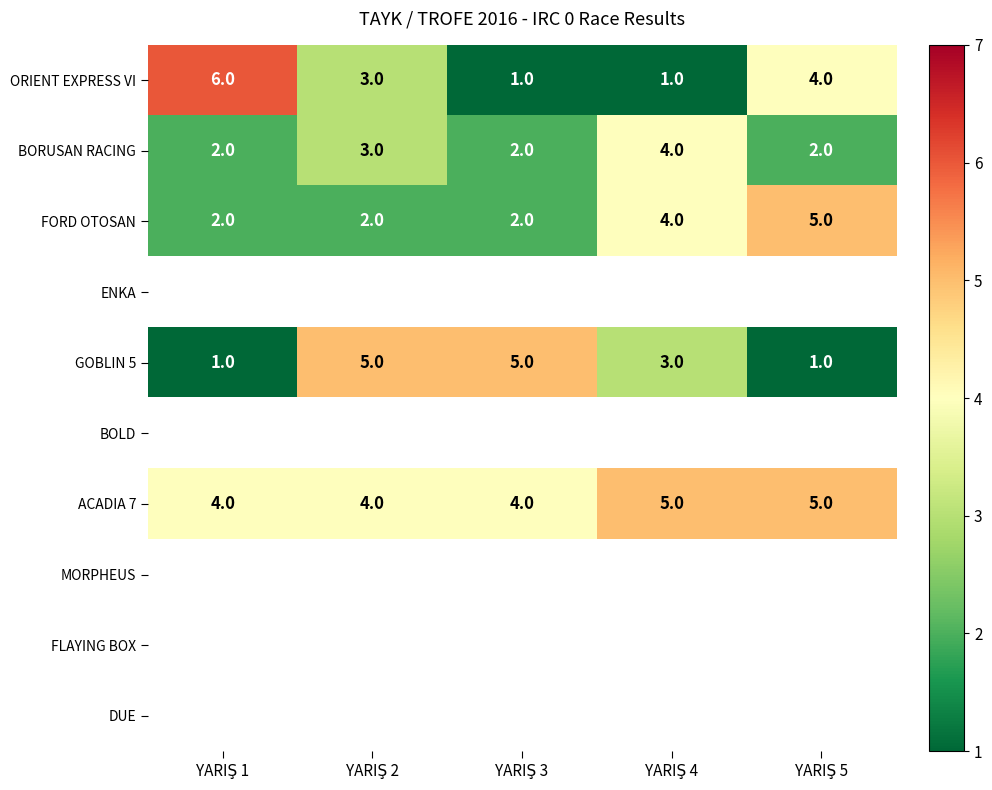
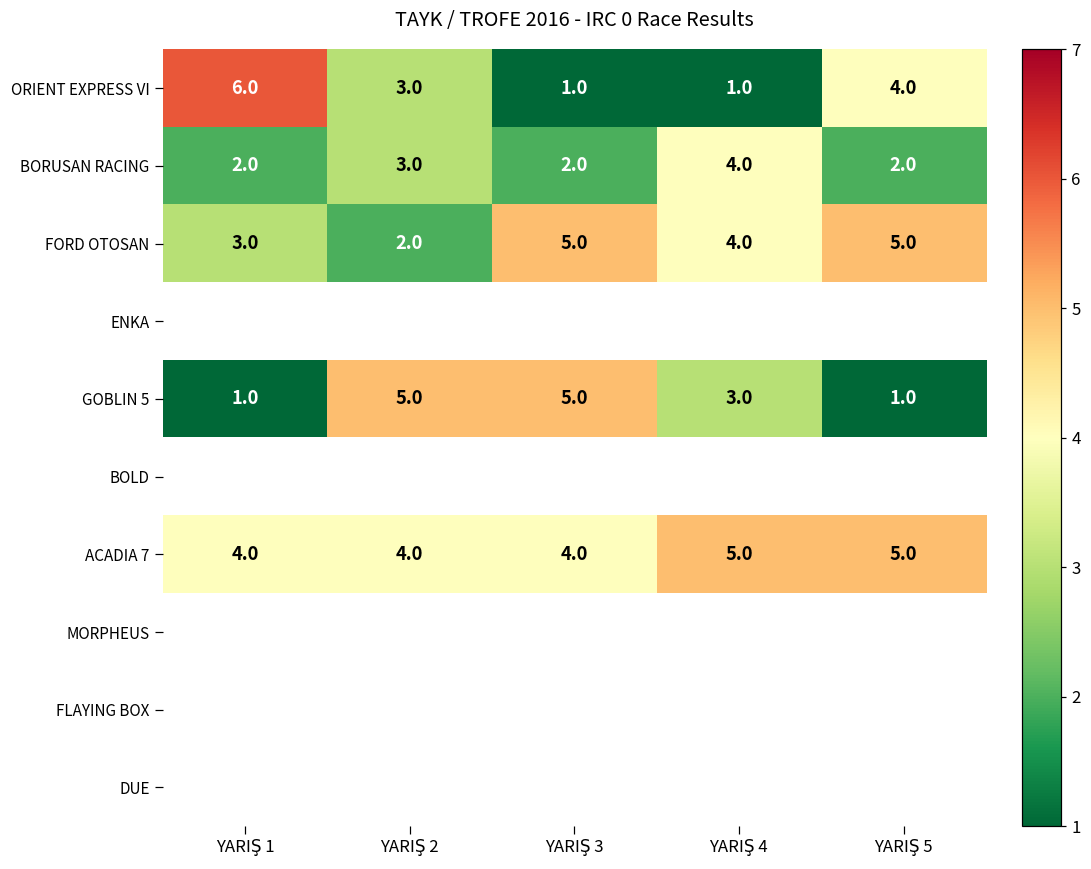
  {
    "ORIENT EXPRESS VI": {
      "YARIŞ 1": 6.0,
      "YARIŞ 2": 3.0,
      "YARIŞ 3": 1.0,
      "YARIŞ 4": 1.0,
      "YARIŞ 5": 4.0
    },
    "BORUSAN RACING": {
      "YARIŞ 1": 2.0,
      "YARIŞ 2": 3.0,
      "YARIŞ 3": 2.0,
      "YARIŞ 4": 4.0,
      "YARIŞ 5": 2.0
    },
    "FORD OTOSAN": {
-     "YARIŞ 1": 2.0,
+     "YARIŞ 1": 3.0,
      "YARIŞ 2": 2.0,
-     "YARIŞ 3": 2.0,
+     "YARIŞ 3": 5.0,
      "YARIŞ 4": 4.0,
      "YARIŞ 5": 5.0
    },
    "GOBLIN 5": {
      "YARIŞ 1": 1.0,
      "YARIŞ 2": 5.0,
      "YARIŞ 3": 5.0,
      "YARIŞ 4": 3.0,
      "YARIŞ 5": 1.0
    },
    "ACADIA 7": {
      "YARIŞ 1": 4.0,
      "YARIŞ 2": 4.0,
      "YARIŞ 3": 4.0,
      "YARIŞ 4": 5.0,
      "YARIŞ 5": 5.0
    }
  }
